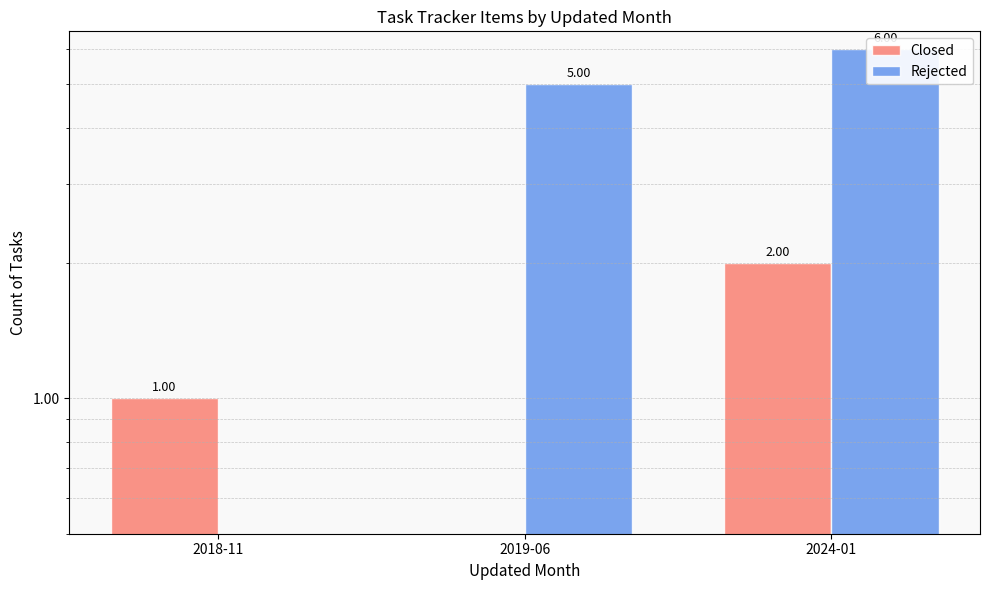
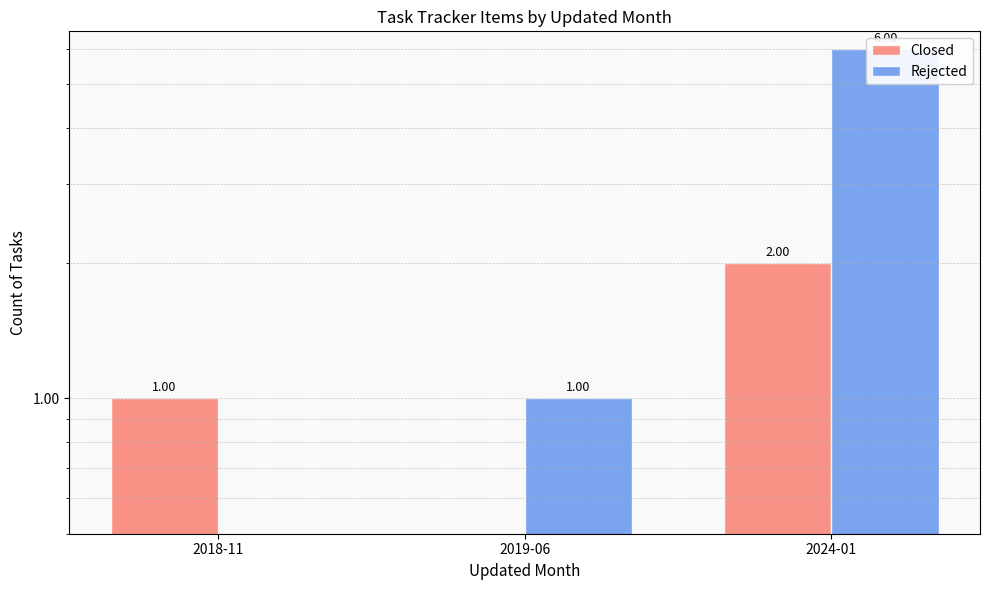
  {
    "Closed": {
      "2018-11": 1.00,
      "2024-01": 2.00
    },
    "Rejected": {
-     "2019-06": 5.00
+     "2019-06": 1.00
    }
  }
